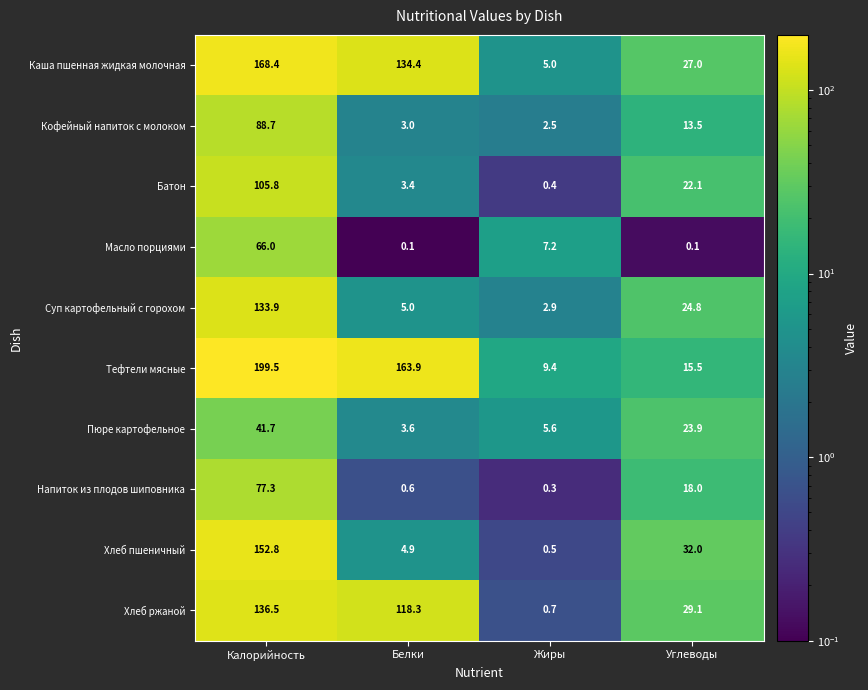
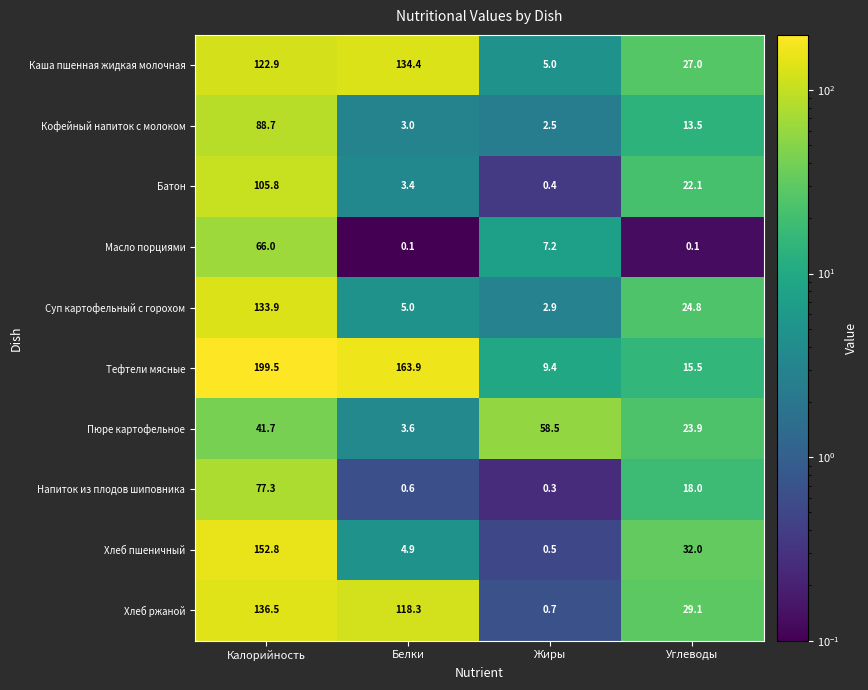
  {
    "Каша пшенная жидкая молочная": {
-     "Калорийность": 168.4,
+     "Калорийность": 122.9,
      "Белки": 134.4,
      "Жиры": 5.0,
      "Углеводы": 27.0
    },
    "Кофейный напиток с молоком": {
      "Калорийность": 88.7,
      "Белки": 3.0,
      "Жиры": 2.5,
      "Углеводы": 13.5
    },
    "Батон": {
      "Калорийность": 105.8,
      "Белки": 3.4,
      "Жиры": 0.4,
      "Углеводы": 22.1
    },
    "Масло порциями": {
      "Калорийность": 66.0,
      "Белки": 0.1,
      "Жиры": 7.2,
      "Углеводы": 0.1
    },
    "Суп картофельный с горохом": {
      "Калорийность": 133.9,
      "Белки": 5.0,
      "Жиры": 2.9,
      "Углеводы": 24.8
    },
    "Тефтели мясные": {
      "Калорийность": 199.5,
      "Белки": 163.9,
      "Жиры": 9.4,
      "Углеводы": 15.5
    },
    "Пюре картофельное": {
      "Калорийность": 41.7,
      "Белки": 3.6,
-     "Жиры": 5.6,
+     "Жиры": 58.5,
      "Углеводы": 23.9
    },
    "Напиток из плодов шиповника": {
      "Калорийность": 77.3,
      "Белки": 0.6,
      "Жиры": 0.3,
      "Углеводы": 18.0
    },
    "Хлеб пшеничный": {
      "Калорийность": 152.8,
      "Белки": 4.9,
      "Жиры": 0.5,
      "Углеводы": 32.0
    },
    "Хлеб ржаной": {
      "Калорийность": 136.5,
      "Белки": 118.3,
      "Жиры": 0.7,
      "Углеводы": 29.1
    }
  }
